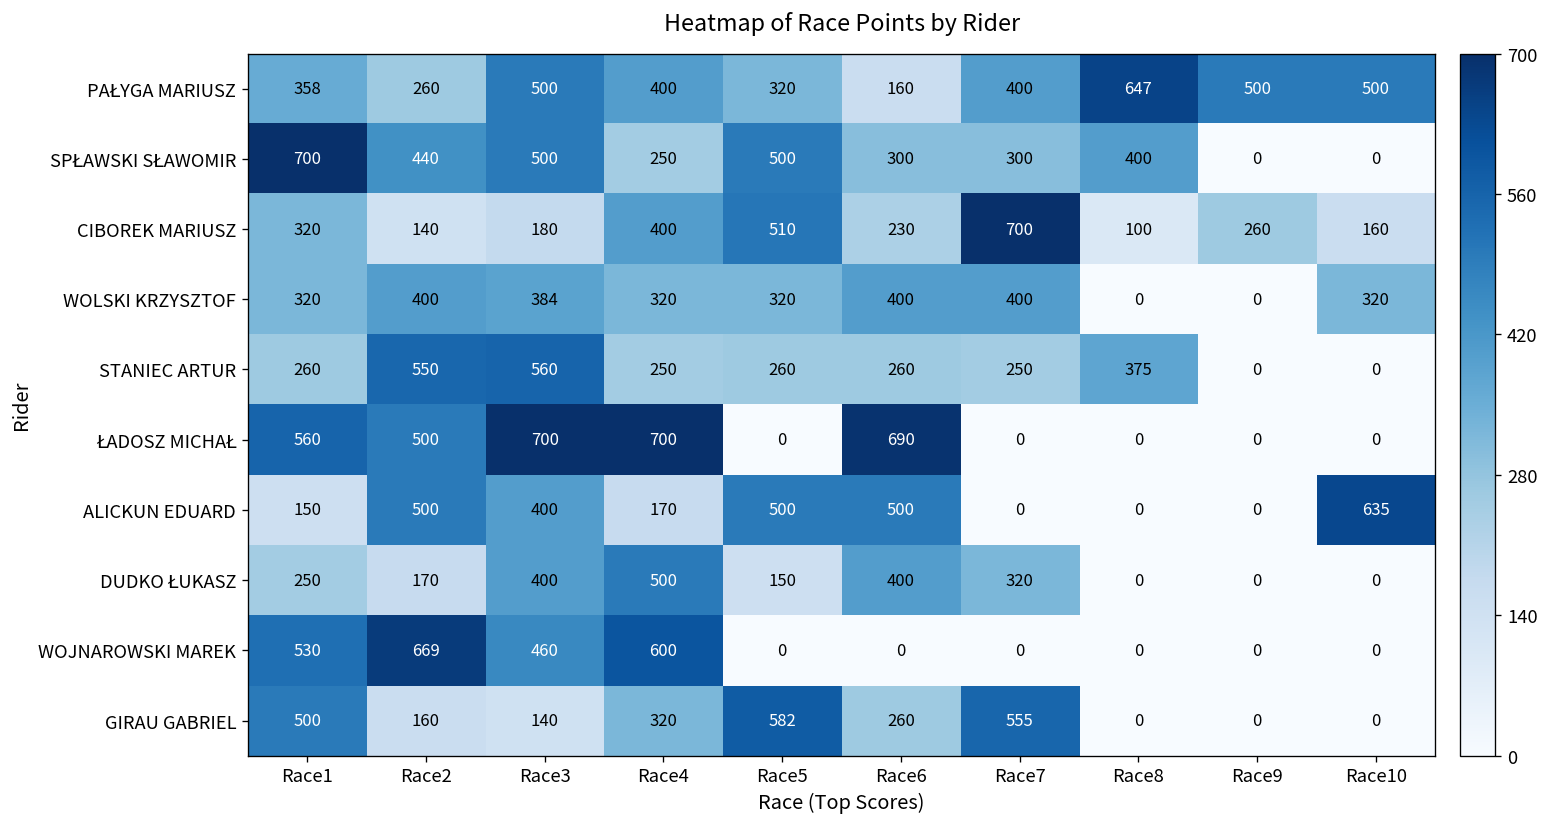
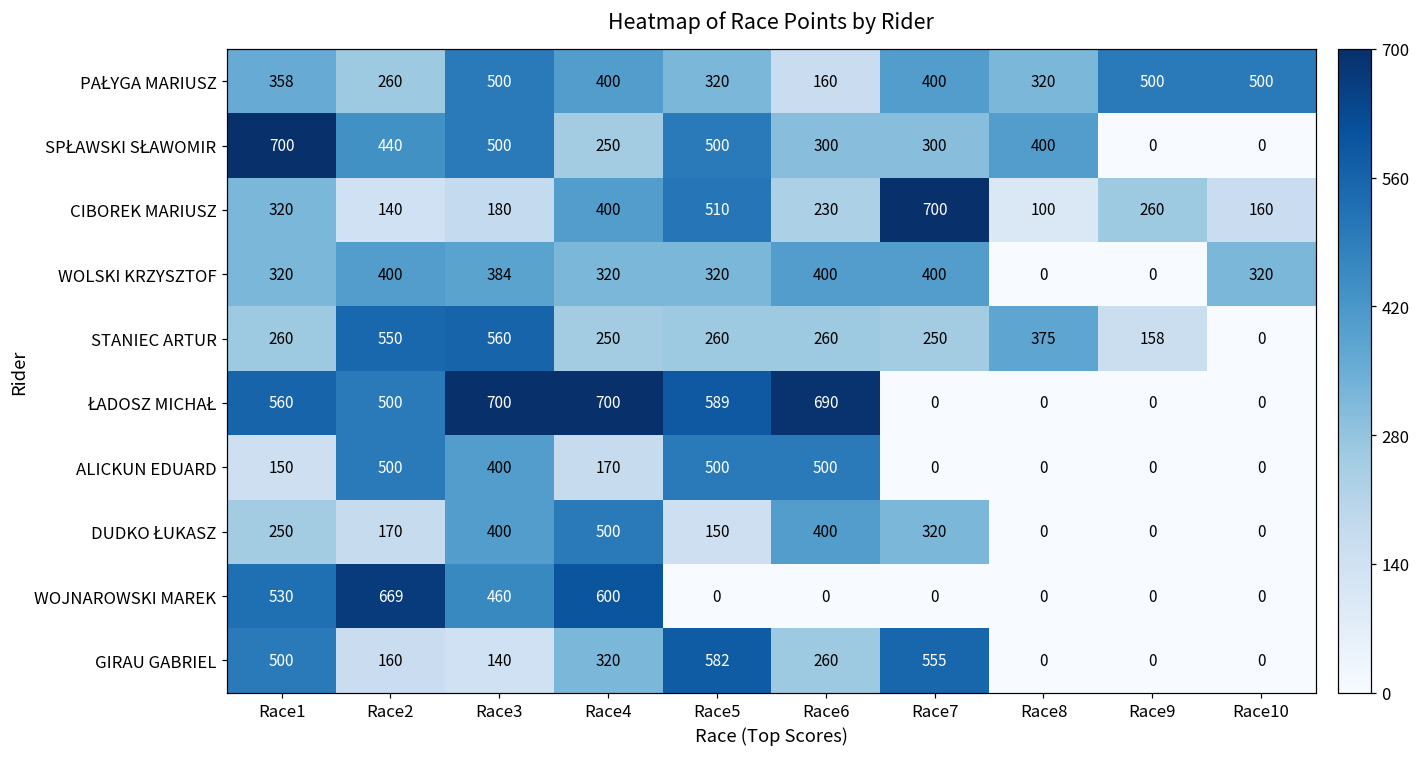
  {
    "PAŁYGA MARIUSZ": {
      "Race1": 358,
      "Race2": 260,
      "Race3": 500,
      "Race4": 400,
      "Race5": 320,
      "Race6": 160,
      "Race7": 400,
-     "Race8": 647,
+     "Race8": 320,
      "Race9": 500,
      "Race10": 500
    },
    "SPŁAWSKI SŁAWOMIR": {
      "Race1": 700,
      "Race2": 440,
      "Race3": 500,
      "Race4": 250,
      "Race5": 500,
      "Race6": 300,
      "Race7": 300,
      "Race8": 400,
      "Race9": 0,
      "Race10": 0
    },
    "CIBOREK MARIUSZ": {
      "Race1": 320,
      "Race2": 140,
      "Race3": 180,
      "Race4": 400,
      "Race5": 510,
      "Race6": 230,
      "Race7": 700,
      "Race8": 100,
      "Race9": 260,
      "Race10": 160
    },
    "WOLSKI KRZYSZTOF": {
      "Race1": 320,
      "Race2": 400,
      "Race3": 384,
      "Race4": 320,
      "Race5": 320,
      "Race6": 400,
      "Race7": 400,
      "Race8": 0,
      "Race9": 0,
      "Race10": 320
    },
    "STANIEC ARTUR": {
      "Race1": 260,
      "Race2": 550,
      "Race3": 560,
      "Race4": 250,
      "Race5": 260,
      "Race6": 260,
      "Race7": 250,
      "Race8": 375,
-     "Race9": 0,
+     "Race9": 158,
      "Race10": 0
    },
    "ŁADOSZ MICHAŁ": {
      "Race1": 560,
      "Race2": 500,
      "Race3": 700,
      "Race4": 700,
-     "Race5": 0,
+     "Race5": 589,
      "Race6": 690,
      "Race7": 0,
      "Race8": 0,
      "Race9": 0,
      "Race10": 0
    },
    "ALICKUN EDUARD": {
      "Race1": 150,
      "Race2": 500,
      "Race3": 400,
      "Race4": 170,
      "Race5": 500,
      "Race6": 500,
      "Race7": 0,
      "Race8": 0,
      "Race9": 0,
-     "Race10": 635
+     "Race10": 0
    },
    "DUDKO ŁUKASZ": {
      "Race1": 250,
      "Race2": 170,
      "Race3": 400,
      "Race4": 500,
      "Race5": 150,
      "Race6": 400,
      "Race7": 320,
      "Race8": 0,
      "Race9": 0,
      "Race10": 0
    },
    "WOJNAROWSKI MAREK": {
      "Race1": 530,
      "Race2": 669,
      "Race3": 460,
      "Race4": 600,
      "Race5": 0,
      "Race6": 0,
      "Race7": 0,
      "Race8": 0,
      "Race9": 0,
      "Race10": 0
    },
    "GIRAU GABRIEL": {
      "Race1": 500,
      "Race2": 160,
      "Race3": 140,
      "Race4": 320,
      "Race5": 582,
      "Race6": 260,
      "Race7": 555,
      "Race8": 0,
      "Race9": 0,
      "Race10": 0
    }
  }
